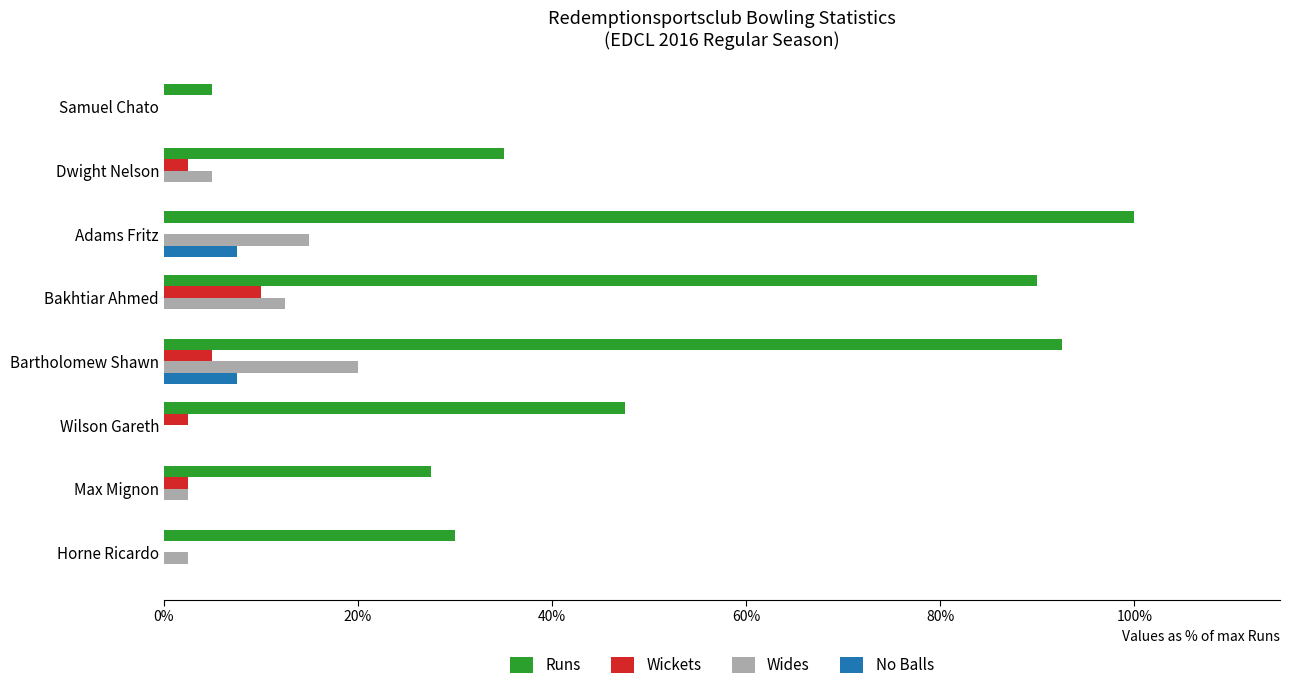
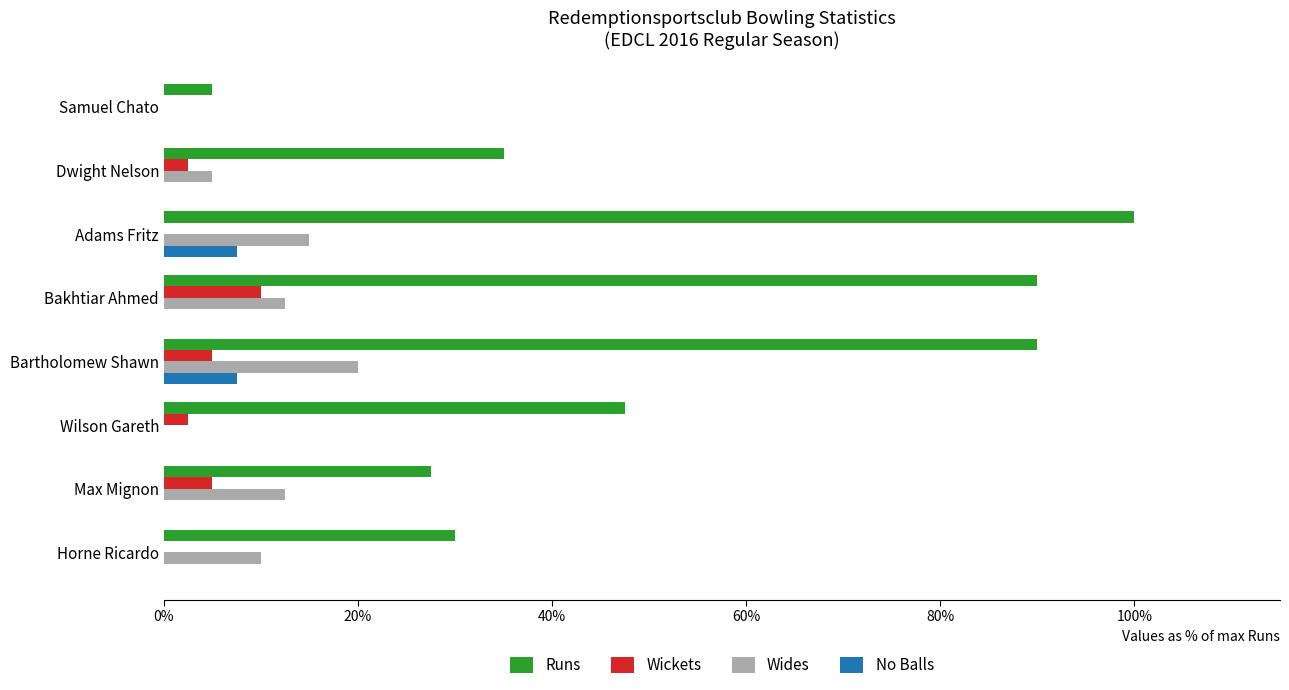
  {
    "Runs": {
      "Samuel Chato": "5%",
      "Dwight Nelson": "35%",
      "Adams Fritz": "100%",
      "Bakhtiar Ahmed": "90%",
-     "Bartholomew Shawn": "93%",
+     "Bartholomew Shawn": "90%",
      "Wilson Gareth": "48%",
      "Max Mignon": "28%",
      "Horne Ricardo": "30%"
    },
    "Wickets": {
      "Samuel Chato": "0%",
      "Dwight Nelson": "3%",
      "Adams Fritz": "0%",
      "Bakhtiar Ahmed": "10%",
      "Bartholomew Shawn": "5%",
      "Wilson Gareth": "3%",
-     "Max Mignon": "3%",
+     "Max Mignon": "5%",
      "Horne Ricardo": "0%"
    },
    "Wides": {
      "Samuel Chato": "0%",
      "Dwight Nelson": "5%",
      "Adams Fritz": "15%",
      "Bakhtiar Ahmed": "13%",
      "Bartholomew Shawn": "20%",
      "Wilson Gareth": "0%",
-     "Max Mignon": "3%",
-     "Horne Ricardo": "3%"
+     "Max Mignon": "13%",
+     "Horne Ricardo": "10%"
    },
    "No Balls": {
      "Samuel Chato": "0%",
      "Dwight Nelson": "0%",
      "Adams Fritz": "8%",
      "Bakhtiar Ahmed": "0%",
      "Bartholomew Shawn": "8%",
      "Wilson Gareth": "0%",
      "Max Mignon": "0%",
      "Horne Ricardo": "0%"
    }
  }
